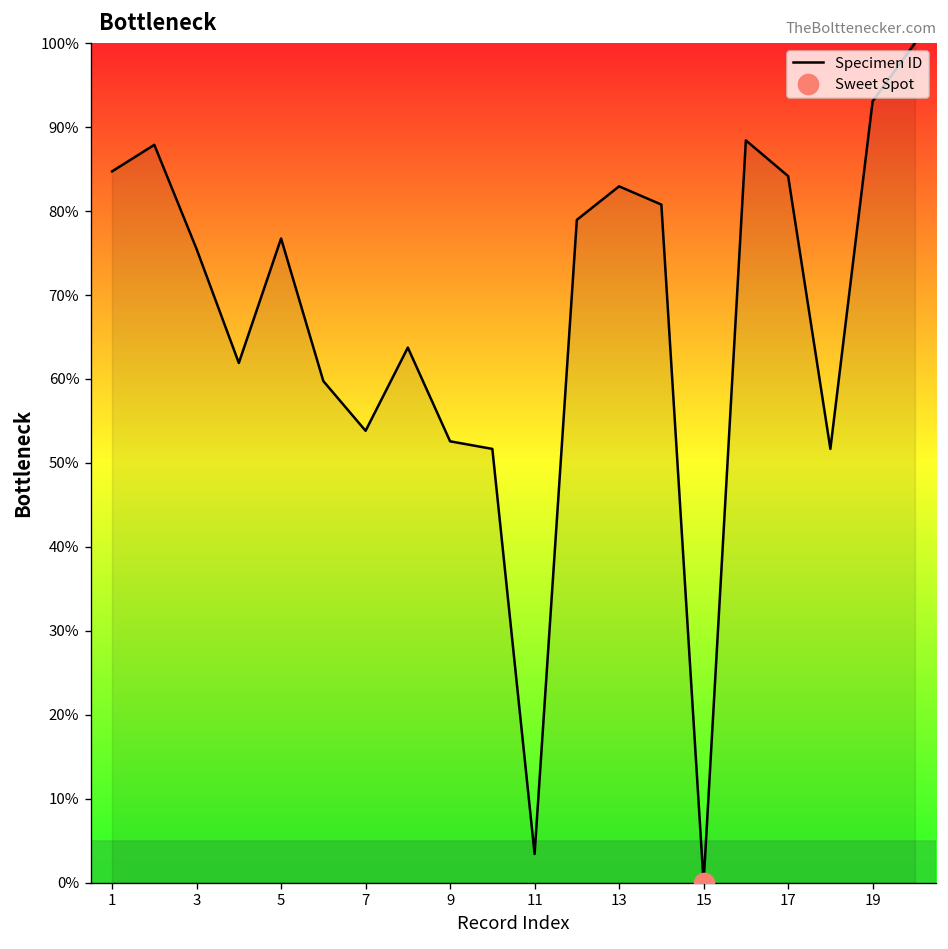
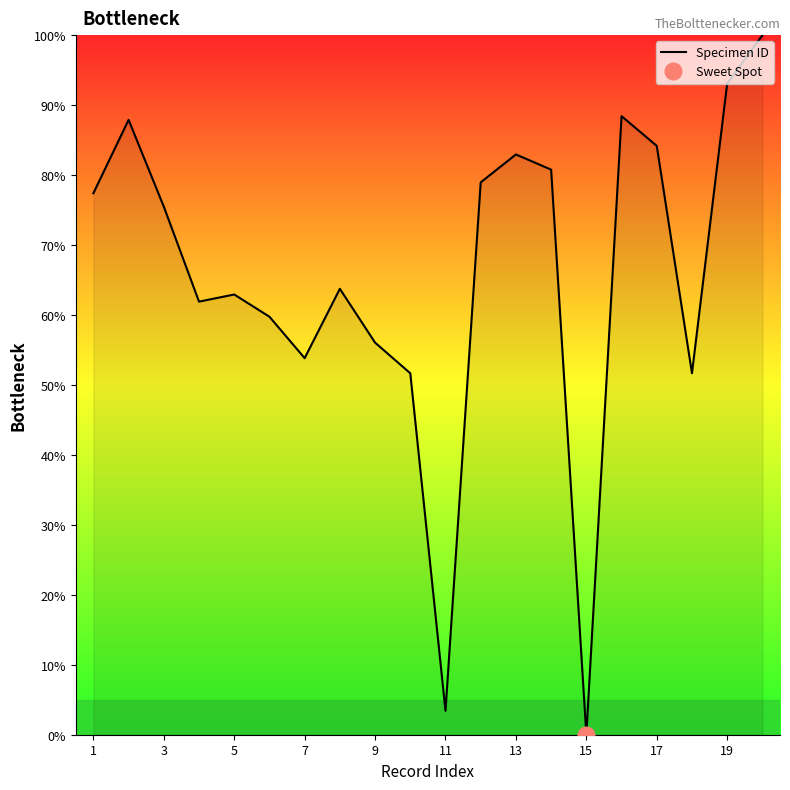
  {
    "Specimen ID": {
-     "1": "85%",
+     "1": "77%",
      "3": "75%",
-     "5": "77%",
+     "5": "63%",
      "7": "54%",
-     "9": "53%",
+     "9": "56%",
      "13": "83%",
      "17": "84%"
    }
  }
